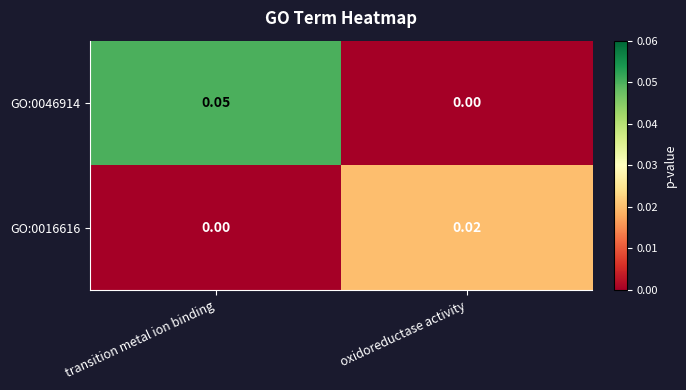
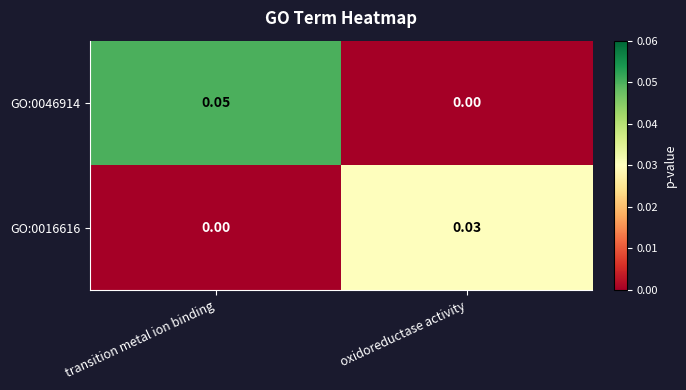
  {
    "GO:0046914": {
      "transition metal ion binding": 0.05,
      "oxidoreductase activity": 0.00
    },
    "GO:0016616": {
      "transition metal ion binding": 0.00,
-     "oxidoreductase activity": 0.02
+     "oxidoreductase activity": 0.03
    }
  }
